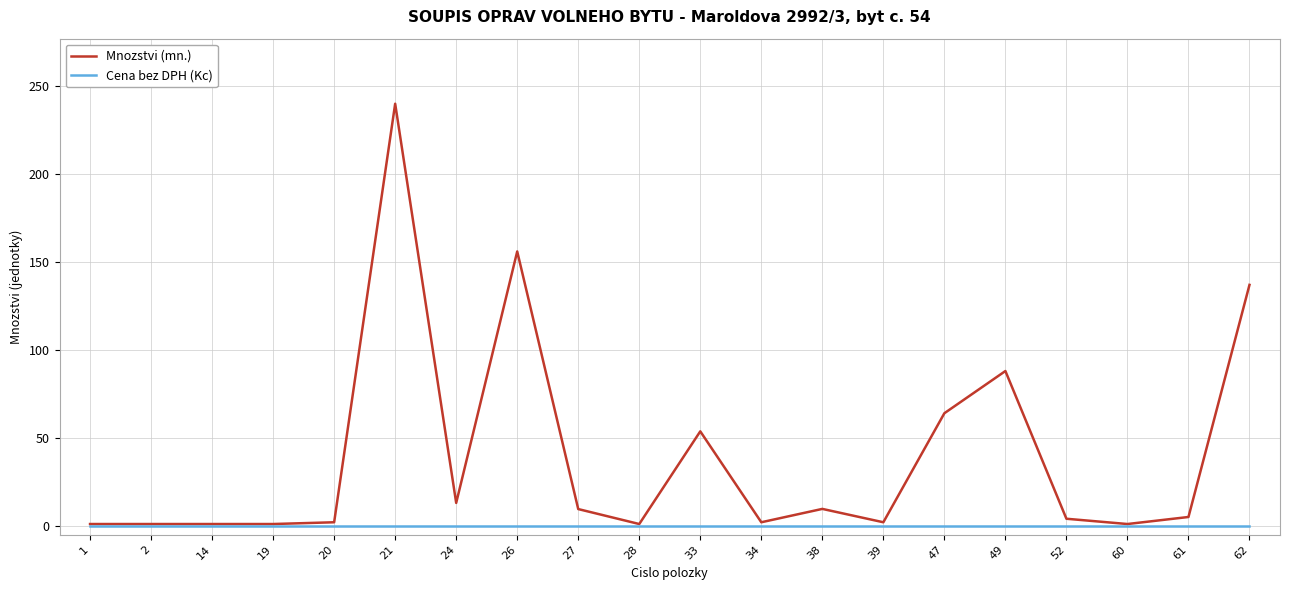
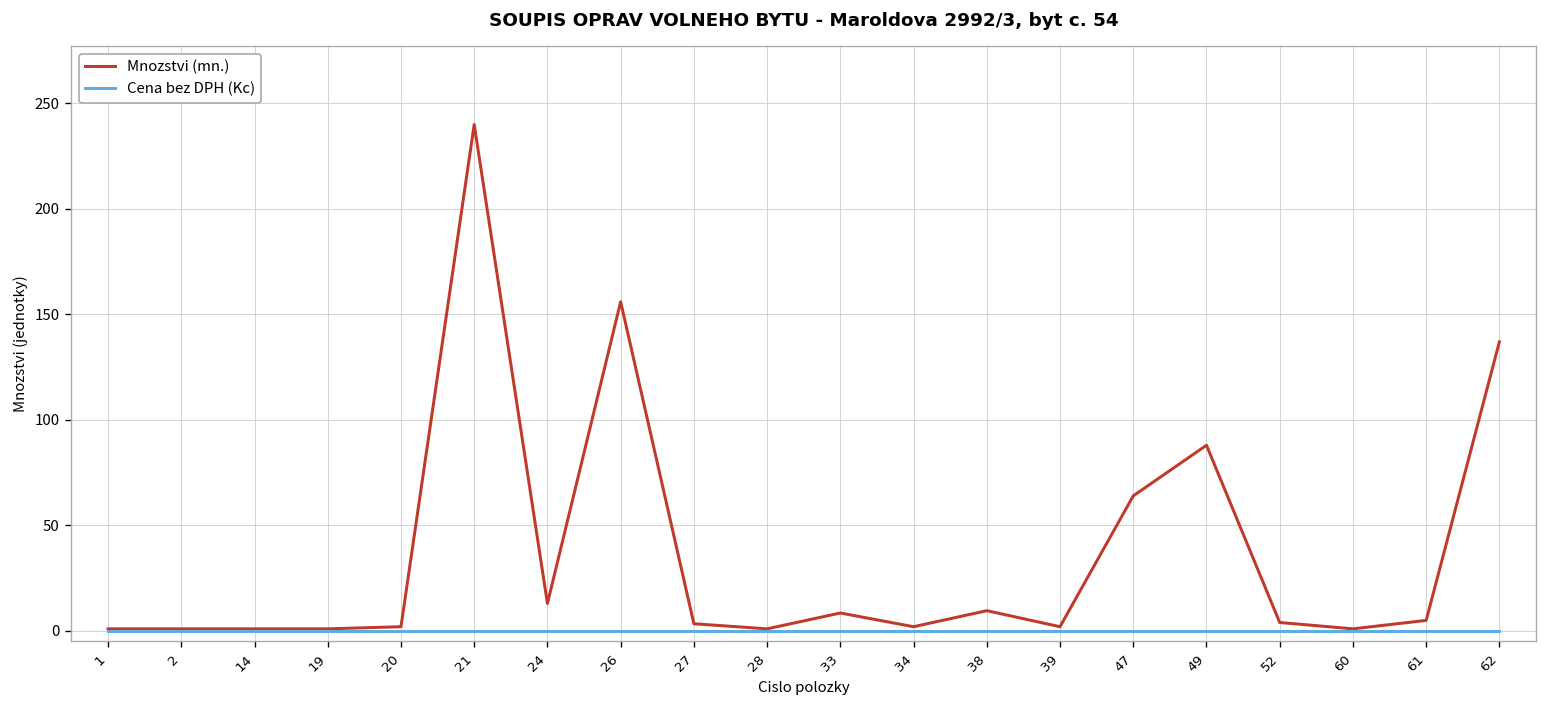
  {
    "Mnozstvi (mn.)": {
      "20": 2,
      "21": 240,
      "24": 13,
      "26": 156,
-     "27": 10,
-     "33": 54,
+     "27": 3,
+     "33": 9,
      "34": 2,
      "38": 10,
      "39": 2,
      "47": 64,
      "49": 88,
      "52": 4,
      "61": 5,
      "62": 137
    },
    "Cena bez DPH (Kc)": {
      "20": 0,
      "21": 0,
      "24": 0,
      "26": 0,
      "27": 0,
      "33": 0,
      "34": 0,
      "38": 0,
      "39": 0,
      "47": 0,
      "49": 0,
      "52": 0,
      "61": 0,
      "62": 0
    }
  }
